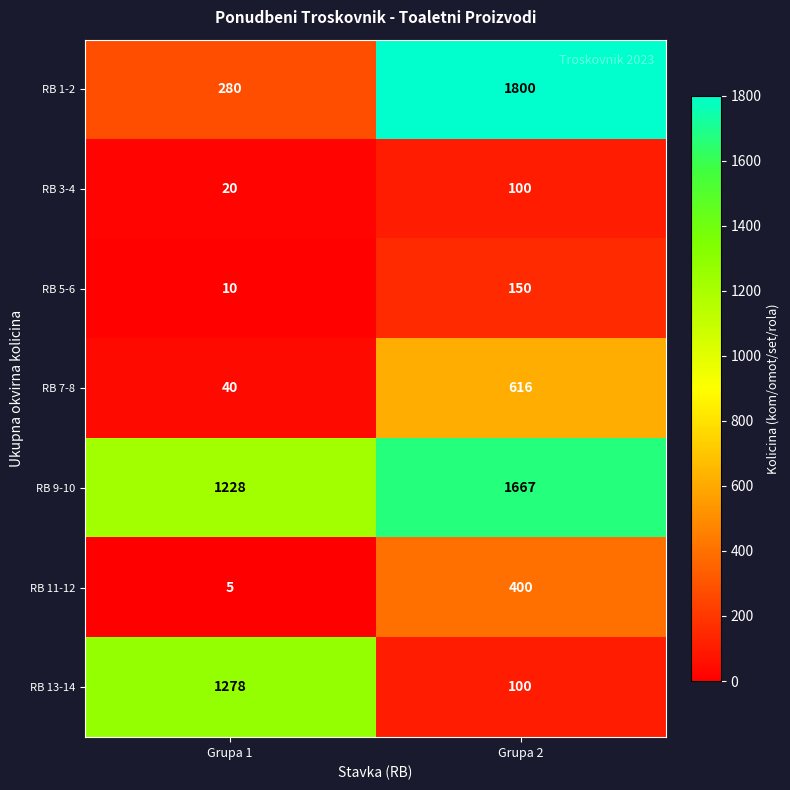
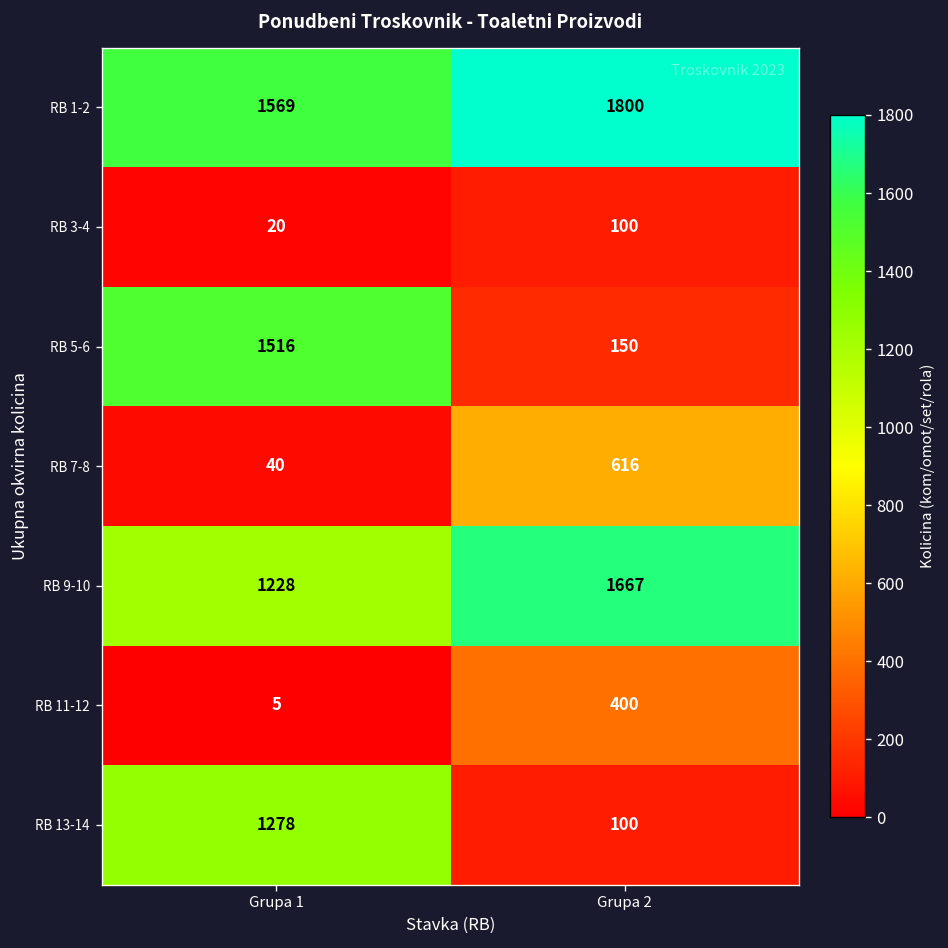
  {
    "RB 1-2": {
-     "Grupa 1": 280
+     "Grupa 1": 1569
    },
    "RB 3-4": {
      "Grupa 1": 20,
      "Grupa 2": 100
    },
    "RB 5-6": {
-     "Grupa 1": 10,
+     "Grupa 1": 1516,
      "Grupa 2": 150
    },
    "RB 7-8": {
      "Grupa 1": 40,
      "Grupa 2": 616
    },
    "RB 9-10": {
      "Grupa 1": 1228,
      "Grupa 2": 1667
    },
    "RB 11-12": {
      "Grupa 1": 5,
      "Grupa 2": 400
    },
    "RB 13-14": {
      "Grupa 1": 1278,
      "Grupa 2": 100
    }
  }
